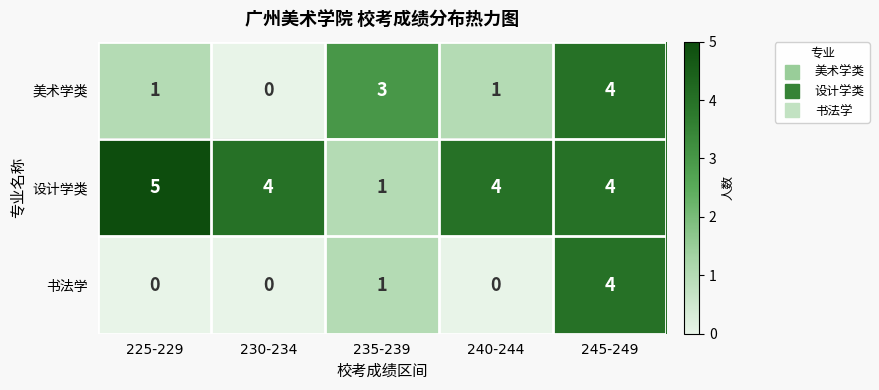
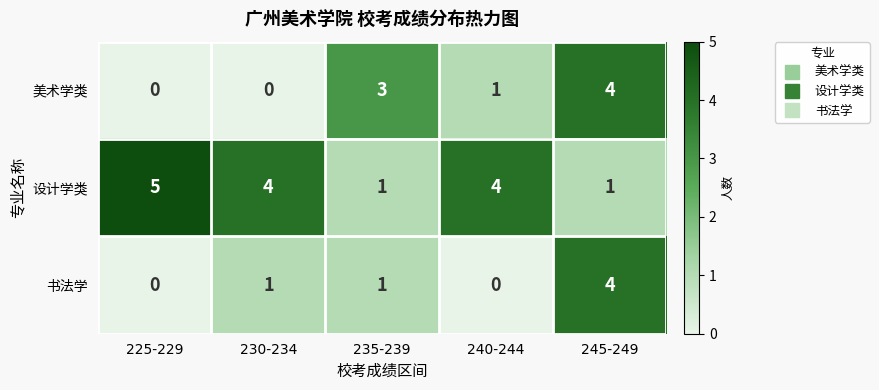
  {
    "美术学类": {
-     "225-229": 1,
+     "225-229": 0,
      "230-234": 0,
      "235-239": 3,
      "240-244": 1,
      "245-249": 4
    },
    "设计学类": {
      "225-229": 5,
      "230-234": 4,
      "235-239": 1,
      "240-244": 4,
-     "245-249": 4
+     "245-249": 1
    },
    "书法学": {
      "225-229": 0,
-     "230-234": 0,
+     "230-234": 1,
      "235-239": 1,
      "240-244": 0,
      "245-249": 4
    }
  }
